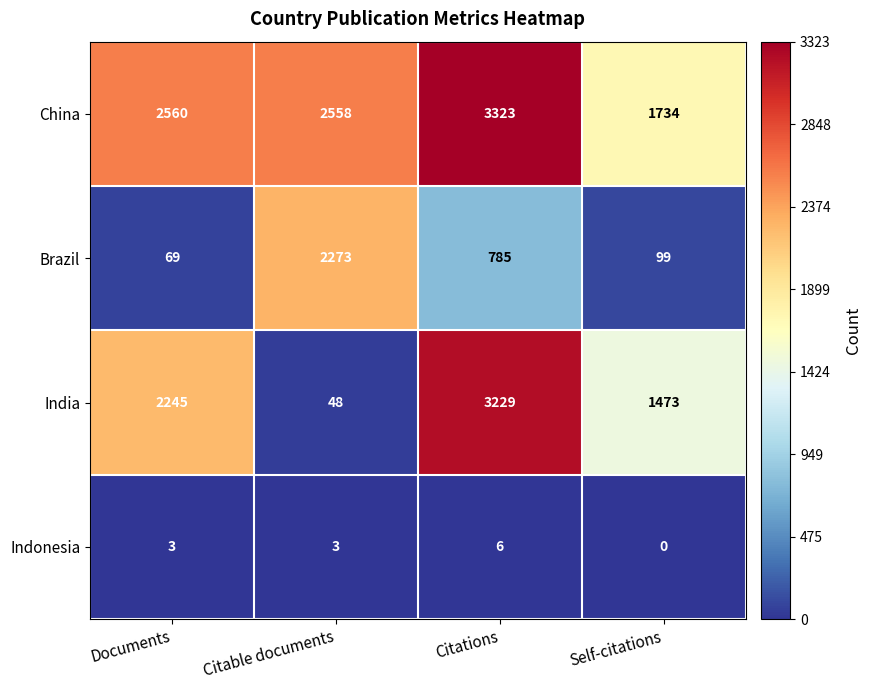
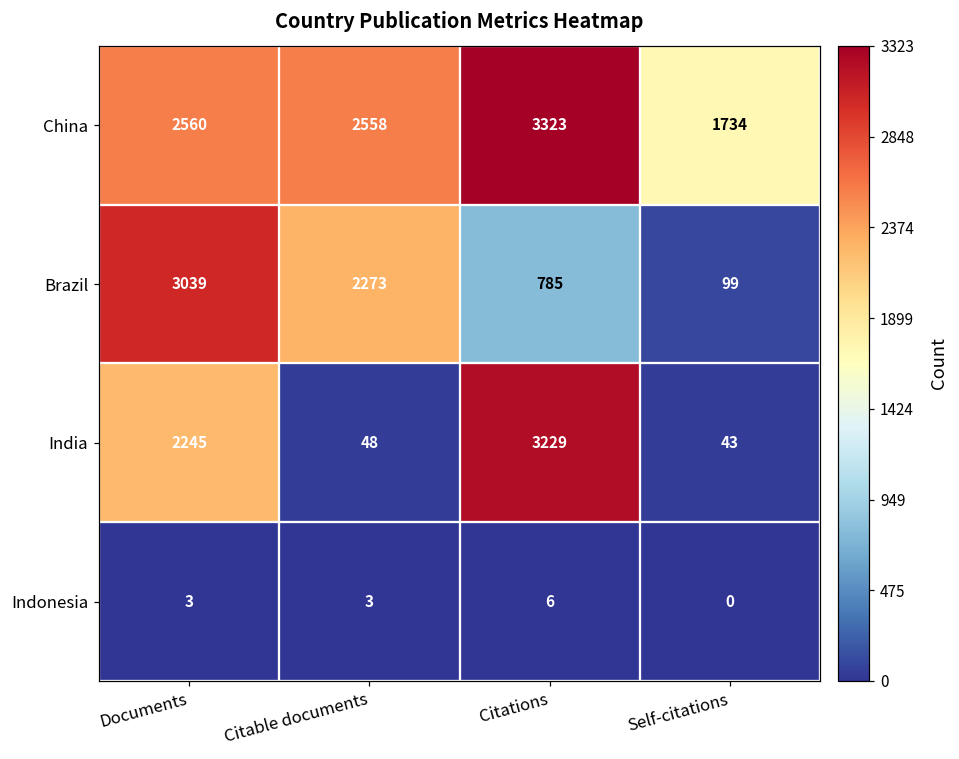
  {
    "China": {
      "Documents": 2560,
      "Citable documents": 2558,
      "Citations": 3323,
      "Self-citations": 1734
    },
    "Brazil": {
-     "Documents": 69,
+     "Documents": 3039,
      "Citable documents": 2273,
      "Citations": 785,
      "Self-citations": 99
    },
    "India": {
      "Documents": 2245,
      "Citable documents": 48,
      "Citations": 3229,
-     "Self-citations": 1473
+     "Self-citations": 43
    },
    "Indonesia": {
      "Documents": 3,
      "Citable documents": 3,
      "Citations": 6,
      "Self-citations": 0
    }
  }
